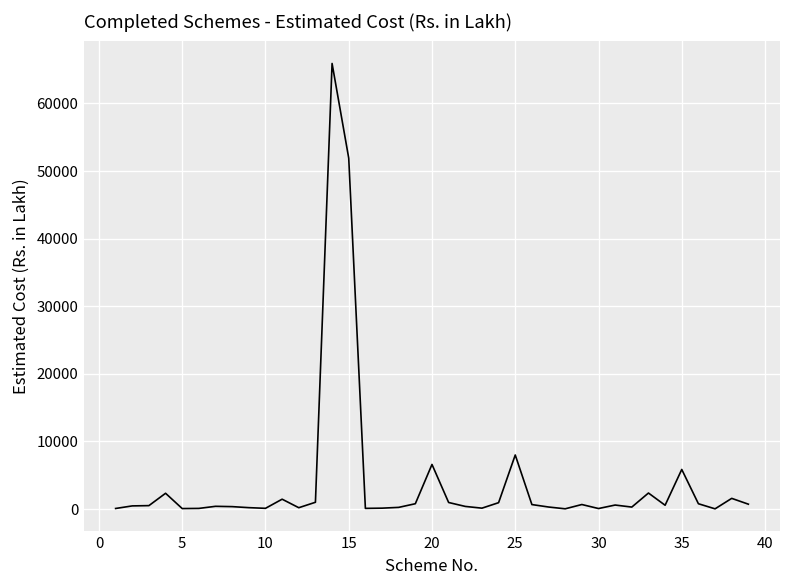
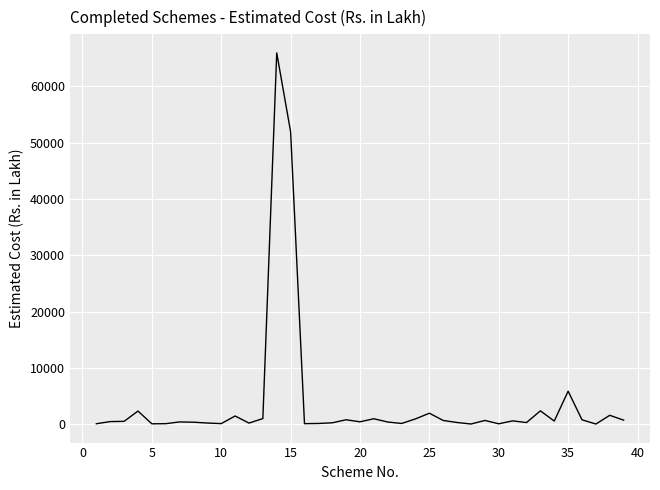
  {
    "5": 0,
    "10": 0,
    "15": 52000,
-   "20": 7000,
-   "25": 8000,
+   "20": 0,
+   "25": 2000,
    "30": 0,
    "35": 6000
  }
